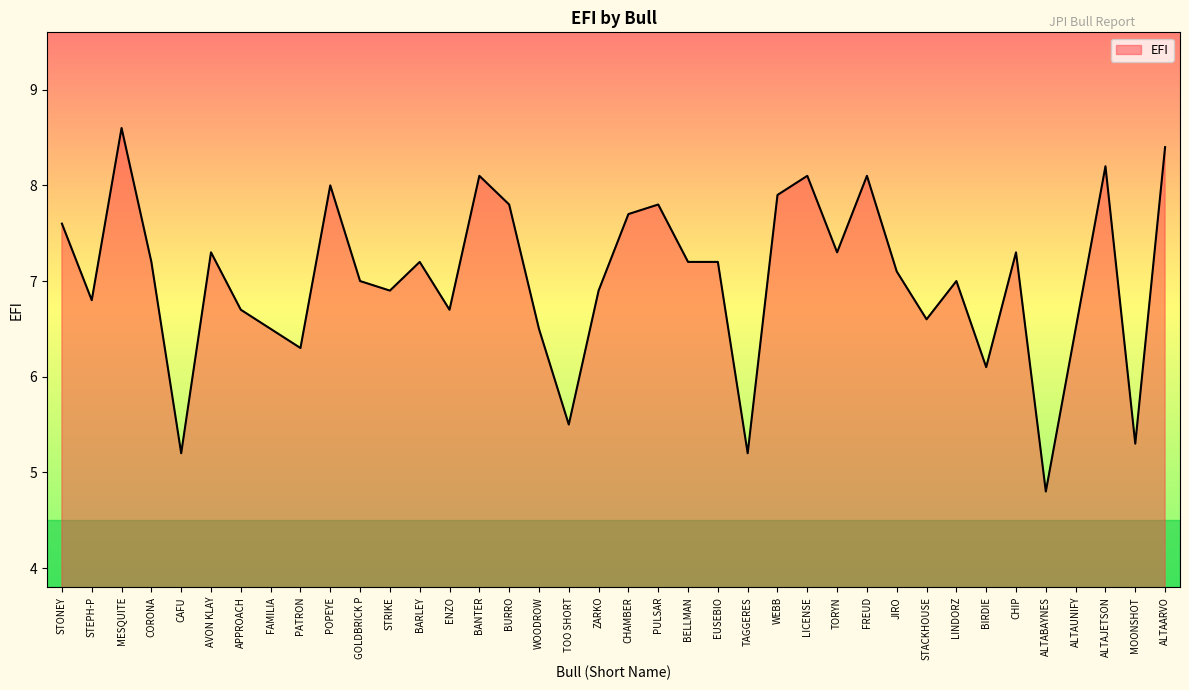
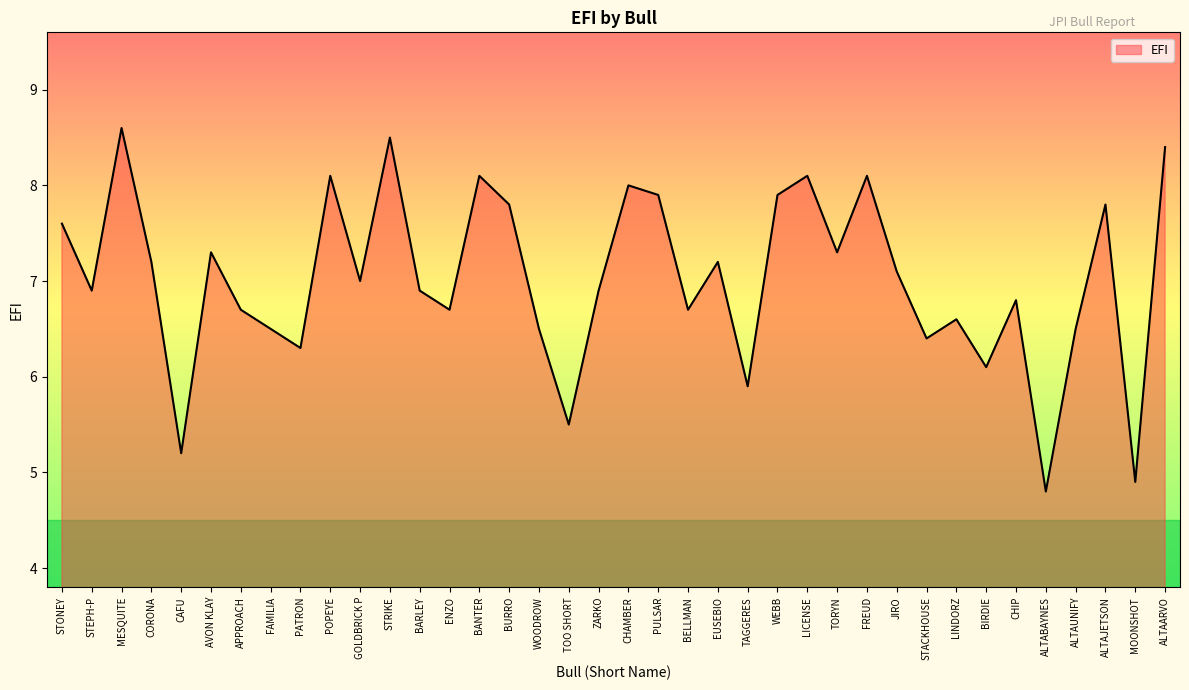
  {
    "STONEY": 7.6,
-   "STEPH-P": 6.8,
+   "STEPH-P": 6.9,
    "MESQUITE": 8.6,
    "CORONA": 7.2,
    "CAFU": 5.2,
    "AVON KLAY": 7.3,
    "APPROACH": 6.7,
    "FAMILIA": 6.5,
    "PATRON": 6.3,
-   "POPEYE": 8.0,
+   "POPEYE": 8.1,
    "GOLDBRICK P": 7.0,
-   "STRIKE": 6.9,
-   "BARLEY": 7.2,
+   "STRIKE": 8.5,
+   "BARLEY": 6.9,
    "ENZO": 6.7,
    "BANTER": 8.1,
    "BURRO": 7.8,
    "WOODROW": 6.5,
    "TOO SHORT": 5.5,
    "ZARKO": 6.9,
-   "CHAMBER": 7.7,
-   "PULSAR": 7.8,
-   "BELLMAN": 7.2,
+   "CHAMBER": 8.0,
+   "PULSAR": 7.9,
+   "BELLMAN": 6.7,
    "EUSEBIO": 7.2,
-   "TAGGERES": 5.2,
+   "TAGGERES": 5.9,
    "WEBB": 7.9,
    "LICENSE": 8.1,
    "TORYN": 7.3,
    "FREUD": 8.1,
    "JIRO": 7.1,
-   "STACKHOUSE": 6.6,
-   "LINDORZ": 7.0,
+   "STACKHOUSE": 6.4,
+   "LINDORZ": 6.6,
    "BIRDIE": 6.1,
-   "CHIP": 7.3,
+   "CHIP": 6.8,
    "ALTABAYNES": 4.8,
    "ALTAUNIFY": 6.5,
-   "ALTAJETSON": 8.2,
-   "MOONSHOT": 5.3,
+   "ALTAJETSON": 7.8,
+   "MOONSHOT": 4.9,
    "ALTAARVO": 8.4
  }
